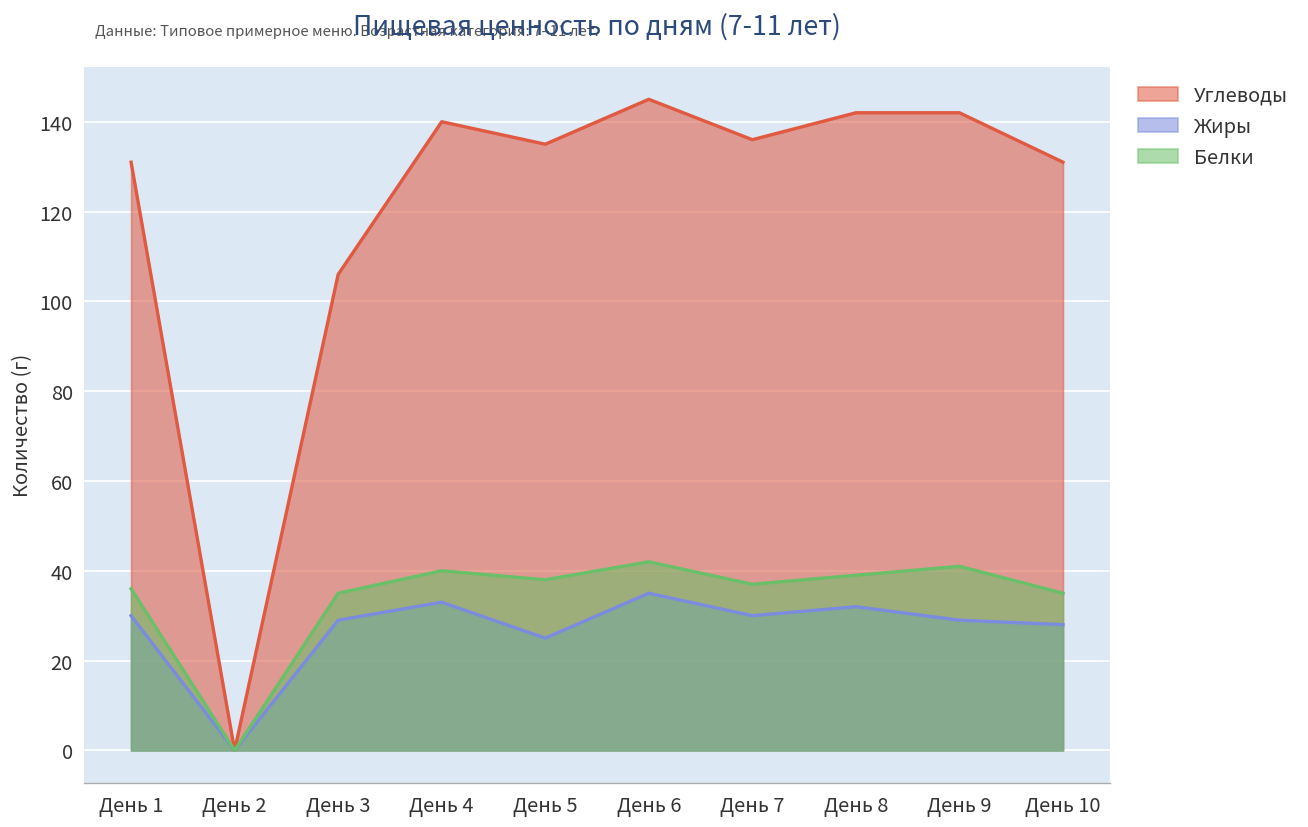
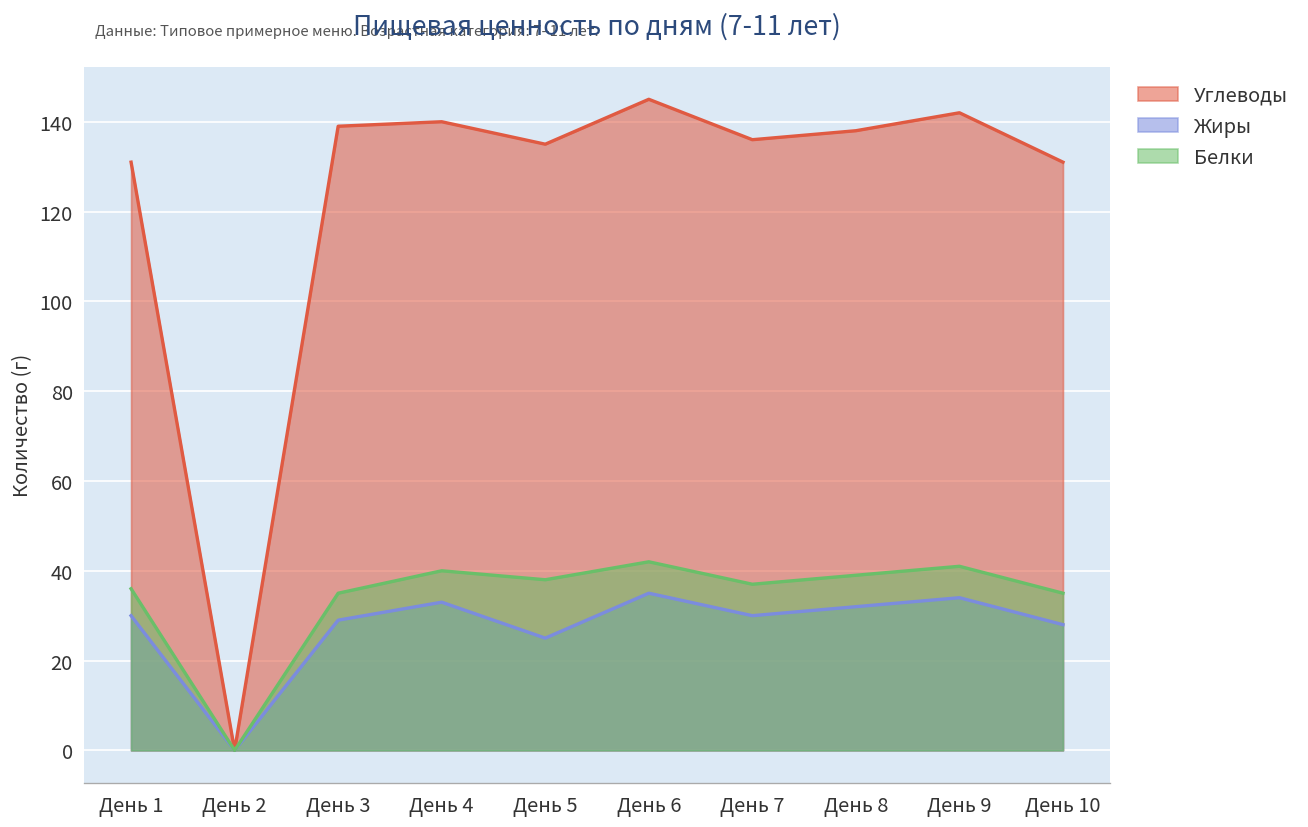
  {
    "Углеводы": {
      "День 1": 131,
-     "День 3": 106,
+     "День 3": 139,
      "День 4": 140,
      "День 5": 135,
      "День 6": 145,
      "День 7": 136,
-     "День 8": 142,
+     "День 8": 138,
      "День 9": 142,
      "День 10": 131
    },
    "Жиры": {
      "День 1": 30,
      "День 3": 29,
      "День 4": 33,
      "День 5": 25,
      "День 6": 35,
      "День 7": 30,
      "День 8": 32,
-     "День 9": 29,
+     "День 9": 34,
      "День 10": 28
    },
    "Белки": {
      "День 1": 36,
      "День 3": 35,
      "День 4": 40,
      "День 5": 38,
      "День 6": 42,
      "День 7": 37,
      "День 8": 39,
      "День 9": 41,
      "День 10": 35
    }
  }
